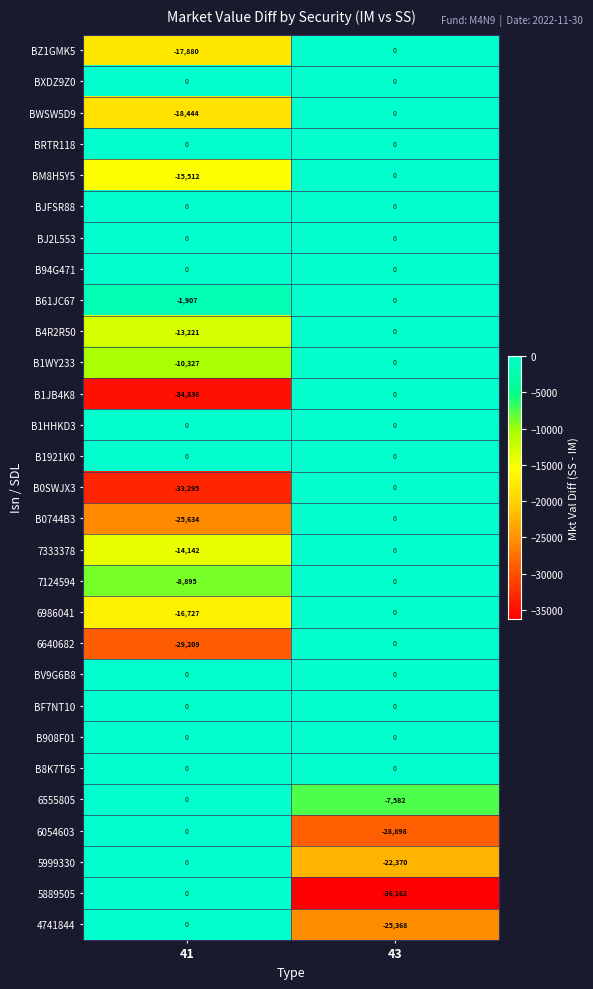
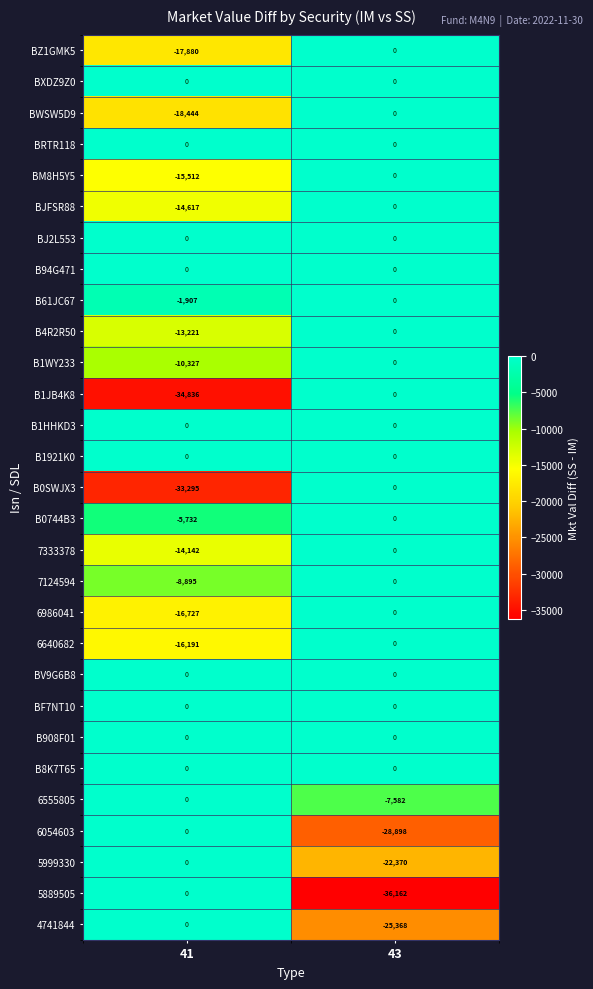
  {
    "BZ1GMK5": {
      "41": "-17,880",
      "43": "0"
    },
    "BXDZ9Z0": {
      "41": "0",
      "43": "0"
    },
    "BWSW5D9": {
      "41": "-18,444",
      "43": "0"
    },
    "BRTR118": {
      "41": "0",
      "43": "0"
    },
    "BM8H5Y5": {
      "41": "-15,512",
      "43": "0"
    },
    "BJFSR88": {
-     "41": "0",
+     "41": "-14,617",
      "43": "0"
    },
    "BJ2L553": {
      "41": "0",
      "43": "0"
    },
    "B94G471": {
      "41": "0",
      "43": "0"
    },
    "B61JC67": {
      "41": "-1,907",
      "43": "0"
    },
    "B4R2R50": {
      "41": "-13,221",
      "43": "0"
    },
    "B1WY233": {
      "41": "-10,327",
      "43": "0"
    },
    "B1JB4K8": {
      "41": "-34,836",
      "43": "0"
    },
    "B1HHKD3": {
      "41": "0",
      "43": "0"
    },
    "B1921K0": {
      "41": "0",
      "43": "0"
    },
    "B0SWJX3": {
      "41": "-33,295",
      "43": "0"
    },
    "B0744B3": {
-     "41": "-25,634",
+     "41": "-5,732",
      "43": "0"
    },
    "7333378": {
      "41": "-14,142",
      "43": "0"
    },
    "7124594": {
      "41": "-8,895",
      "43": "0"
    },
    "6986041": {
      "41": "-16,727",
      "43": "0"
    },
    "6640682": {
-     "41": "-29,209",
+     "41": "-16,191",
      "43": "0"
    },
    "BV9G6B8": {
      "41": "0",
      "43": "0"
    },
    "BF7NT10": {
      "41": "0",
      "43": "0"
    },
    "B908F01": {
      "41": "0",
      "43": "0"
    },
    "B8K7T65": {
      "41": "0",
      "43": "0"
    },
    "6555805": {
      "41": "0",
      "43": "-7,582"
    },
    "6054603": {
      "41": "0",
      "43": "-28,898"
    },
    "5999330": {
      "41": "0",
      "43": "-22,370"
    },
    "5889505": {
      "41": "0",
      "43": "-36,162"
    },
    "4741844": {
      "41": "0",
      "43": "-25,368"
    }
  }
